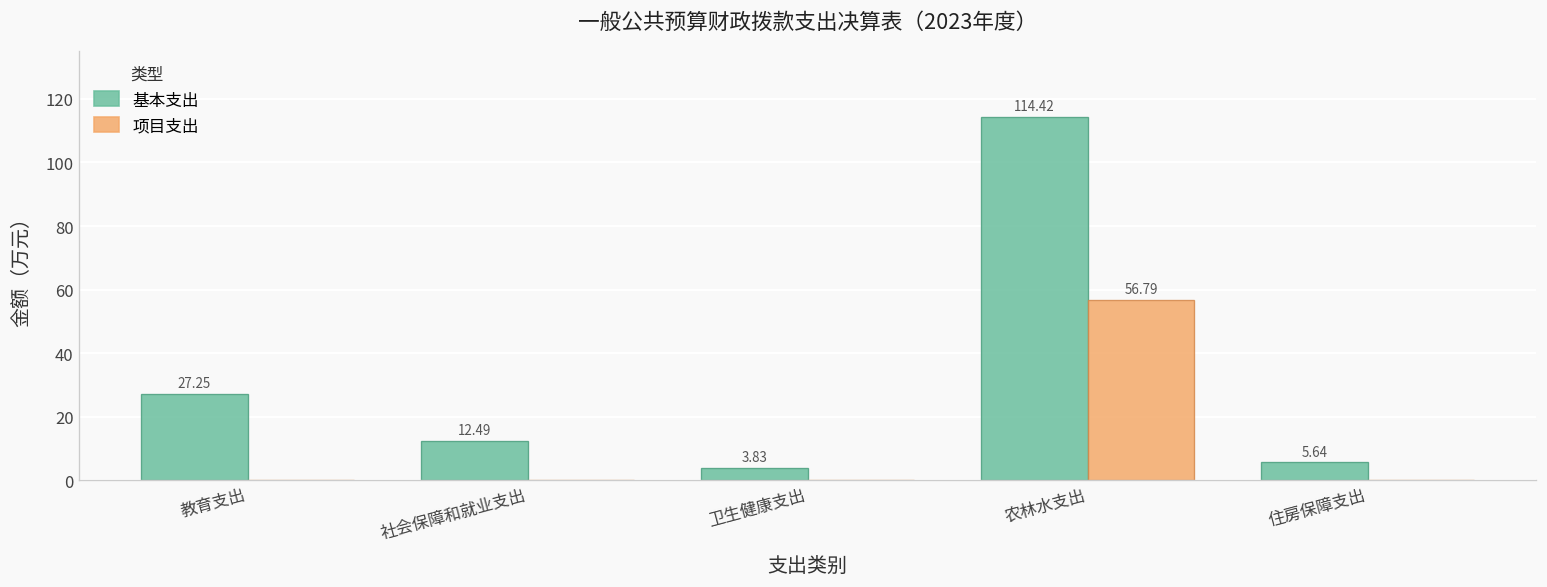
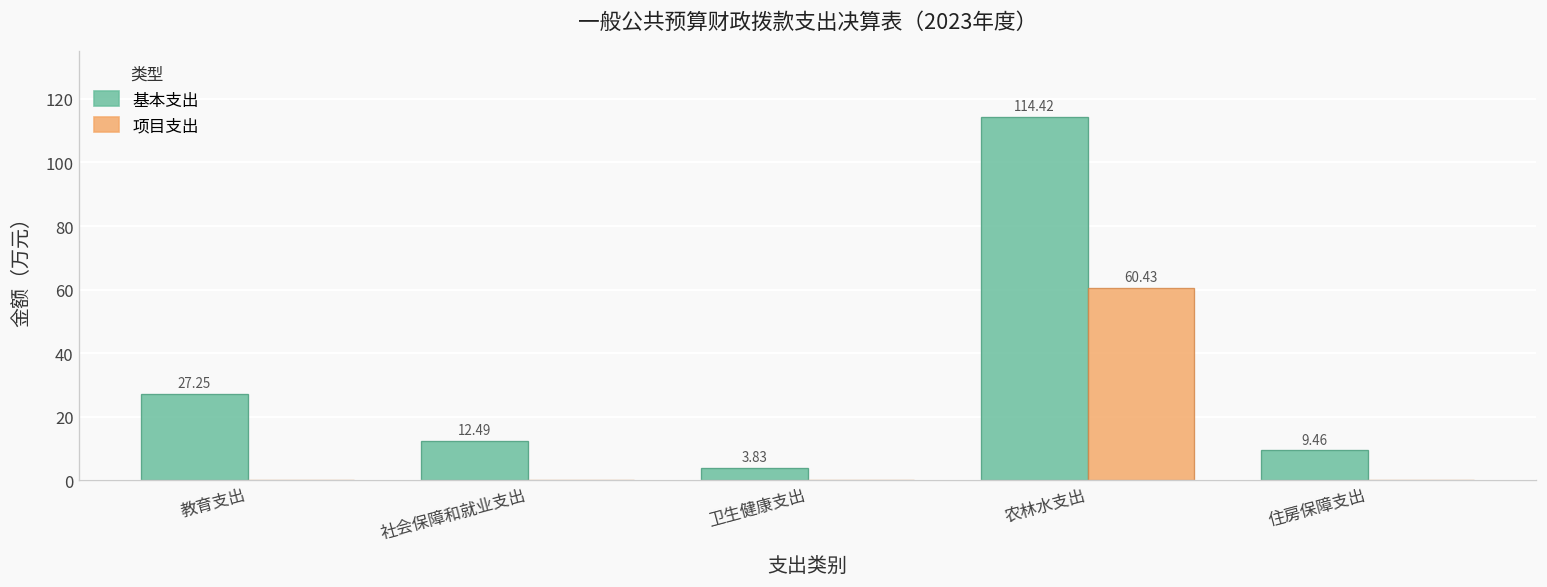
  {
    "基本支出": {
      "教育支出": 27.25,
      "社会保障和就业支出": 12.49,
      "卫生健康支出": 3.83,
      "农林水支出": 114.42,
-     "住房保障支出": 5.64
+     "住房保障支出": 9.46
    },
    "项目支出": {
-     "农林水支出": 56.79
+     "农林水支出": 60.43
    }
  }
